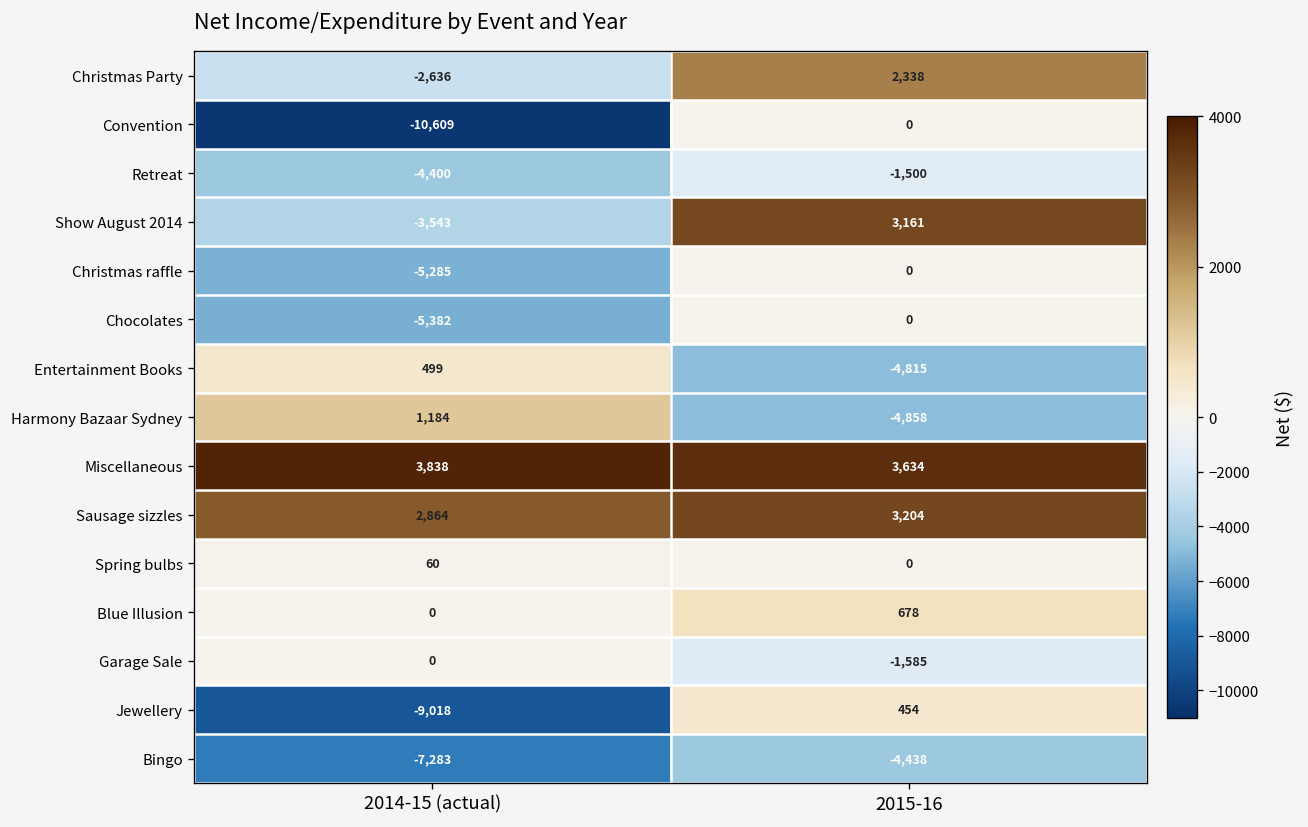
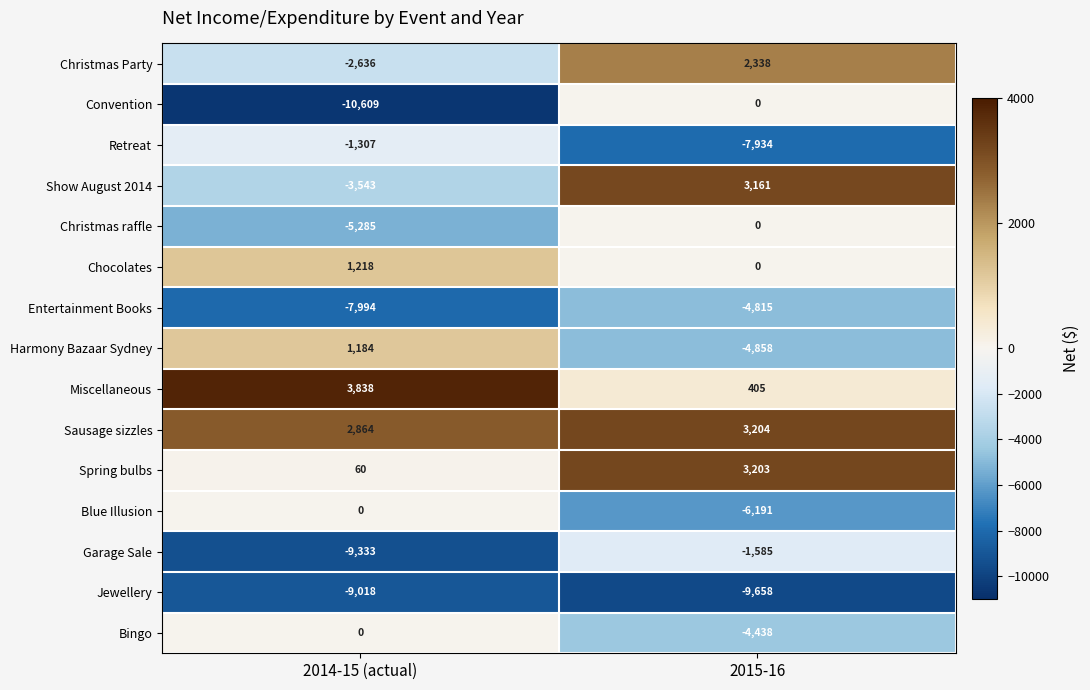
  {
    "Christmas Party": {
      "2014-15 (actual)": "-2,636",
      "2015-16": "2,338"
    },
    "Convention": {
      "2014-15 (actual)": "-10,609",
      "2015-16": "0"
    },
    "Retreat": {
-     "2014-15 (actual)": "-4,400",
-     "2015-16": "-1,500"
+     "2014-15 (actual)": "-1,307",
+     "2015-16": "-7,934"
    },
    "Show August 2014": {
      "2014-15 (actual)": "-3,543",
      "2015-16": "3,161"
    },
    "Christmas raffle": {
      "2014-15 (actual)": "-5,285",
      "2015-16": "0"
    },
    "Chocolates": {
-     "2014-15 (actual)": "-5,382",
+     "2014-15 (actual)": "1,218",
      "2015-16": "0"
    },
    "Entertainment Books": {
-     "2014-15 (actual)": "499",
+     "2014-15 (actual)": "-7,994",
      "2015-16": "-4,815"
    },
    "Harmony Bazaar Sydney": {
      "2014-15 (actual)": "1,184",
      "2015-16": "-4,858"
    },
    "Miscellaneous": {
      "2014-15 (actual)": "3,838",
-     "2015-16": "3,634"
+     "2015-16": "405"
    },
    "Sausage sizzles": {
      "2014-15 (actual)": "2,864",
      "2015-16": "3,204"
    },
    "Spring bulbs": {
      "2014-15 (actual)": "60",
-     "2015-16": "0"
+     "2015-16": "3,203"
    },
    "Blue Illusion": {
      "2014-15 (actual)": "0",
-     "2015-16": "678"
+     "2015-16": "-6,191"
    },
    "Garage Sale": {
-     "2014-15 (actual)": "0",
+     "2014-15 (actual)": "-9,333",
      "2015-16": "-1,585"
    },
    "Jewellery": {
      "2014-15 (actual)": "-9,018",
-     "2015-16": "454"
+     "2015-16": "-9,658"
    },
    "Bingo": {
-     "2014-15 (actual)": "-7,283",
+     "2014-15 (actual)": "0",
      "2015-16": "-4,438"
    }
  }
